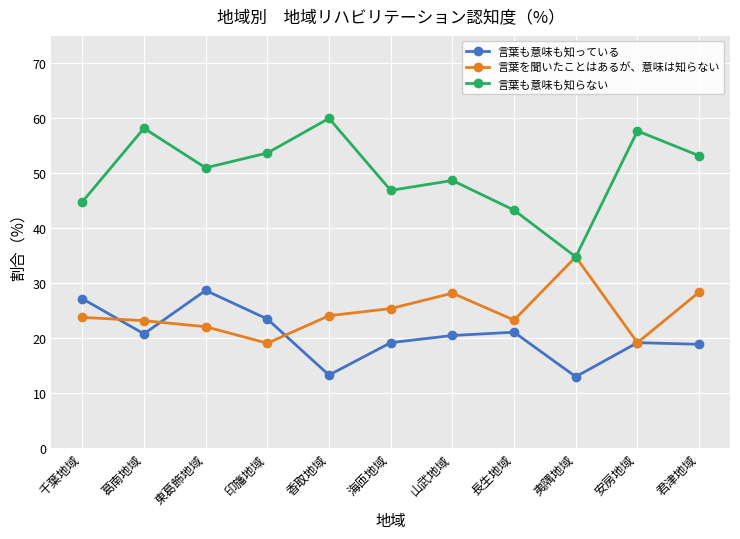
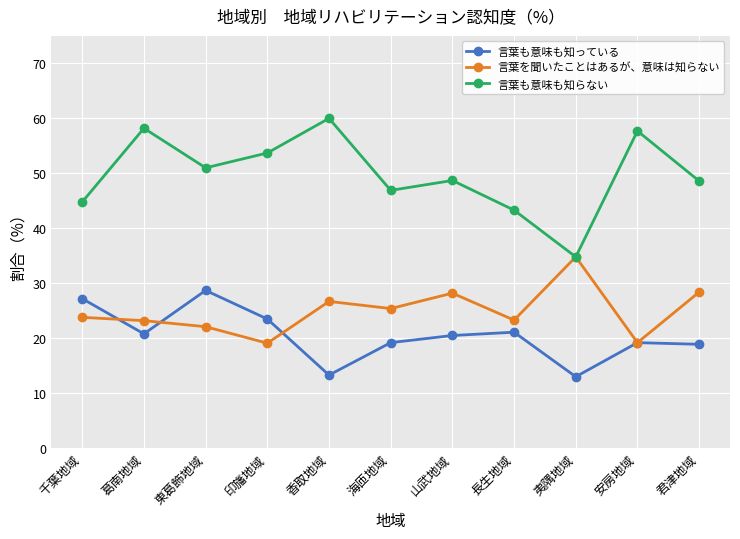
  {
    "言葉も意味も知っている": {
      "千葉地域": 27,
      "葛南地域": 21,
      "東葛飾地域": 29,
      "印旛地域": 24,
      "香取地域": 13,
      "海匝地域": 19,
      "山武地域": 21,
      "長生地域": 21,
      "夷隅地域": 13,
      "君津地域": 19
    },
    "言葉を聞いたことはあるが、意味は知らない": {
      "千葉地域": 24,
      "葛南地域": 23,
      "東葛飾地域": 22,
      "印旛地域": 19,
-     "香取地域": 24,
+     "香取地域": 27,
      "海匝地域": 25,
      "山武地域": 28,
      "長生地域": 23,
      "君津地域": 28
    },
    "言葉も意味も知らない": {
      "千葉地域": 45,
      "葛南地域": 58,
      "東葛飾地域": 51,
      "印旛地域": 54,
      "香取地域": 60,
      "海匝地域": 47,
      "山武地域": 49,
      "長生地域": 43,
      "安房地域": 58,
-     "君津地域": 53
+     "君津地域": 49
    }
  }
